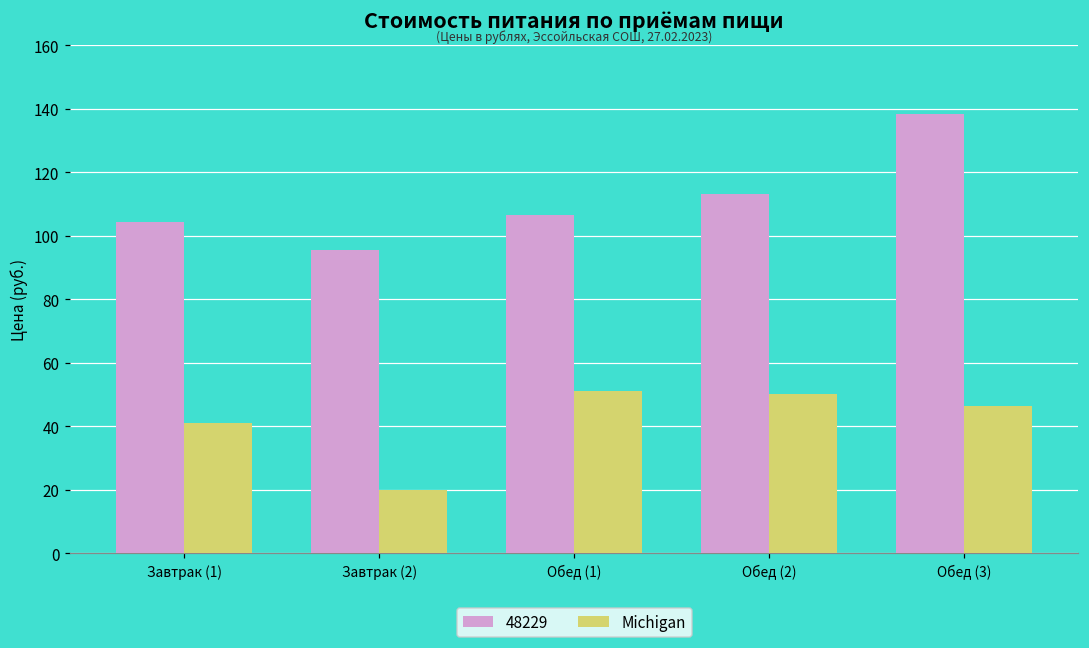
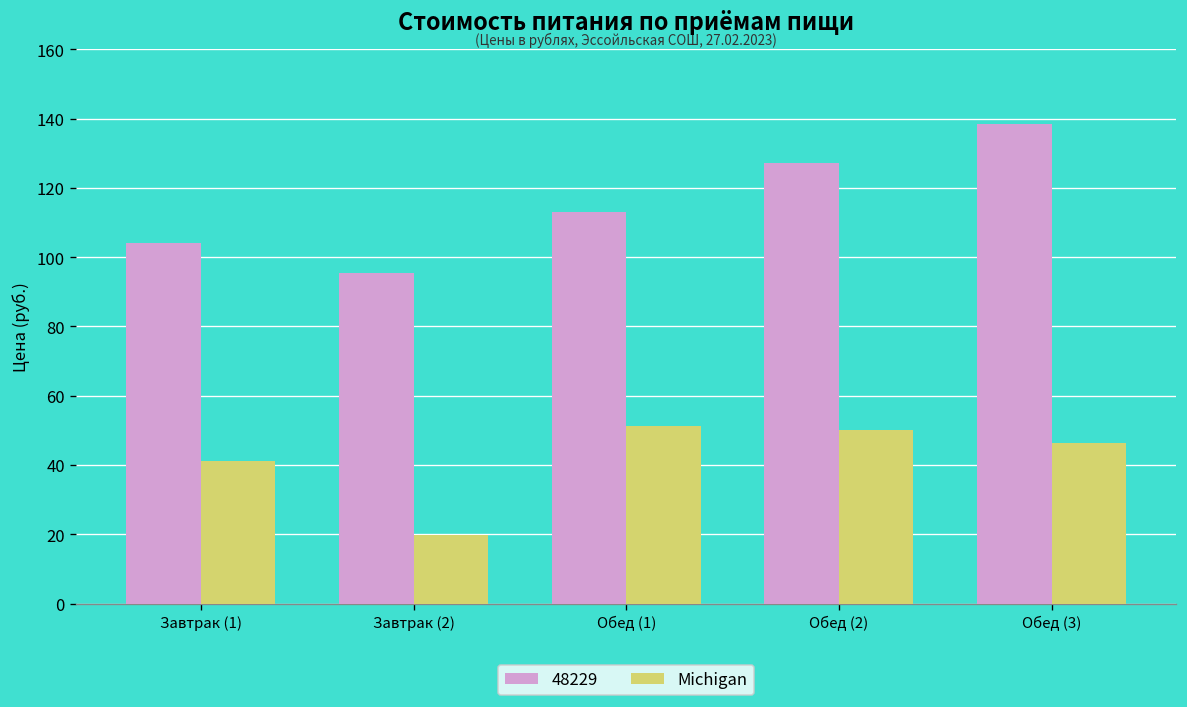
  {
    "48229": {
      "Завтрак (1)": 104,
      "Завтрак (2)": 96,
-     "Обед (1)": 107,
-     "Обед (2)": 113,
+     "Обед (1)": 113,
+     "Обед (2)": 127,
      "Обед (3)": 138
    },
    "Michigan": {
      "Завтрак (1)": 41,
      "Завтрак (2)": 20,
      "Обед (1)": 51,
      "Обед (2)": 50,
      "Обед (3)": 46
    }
  }
